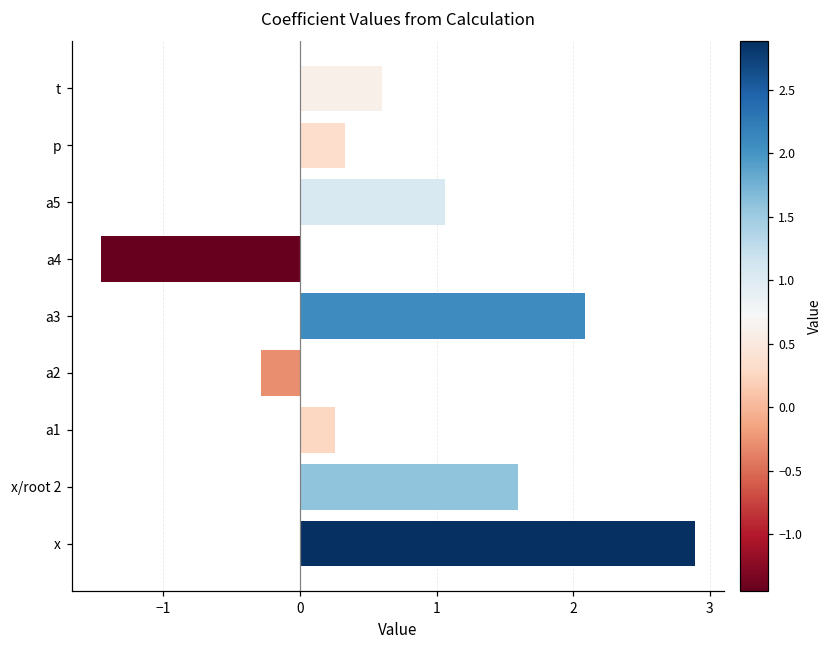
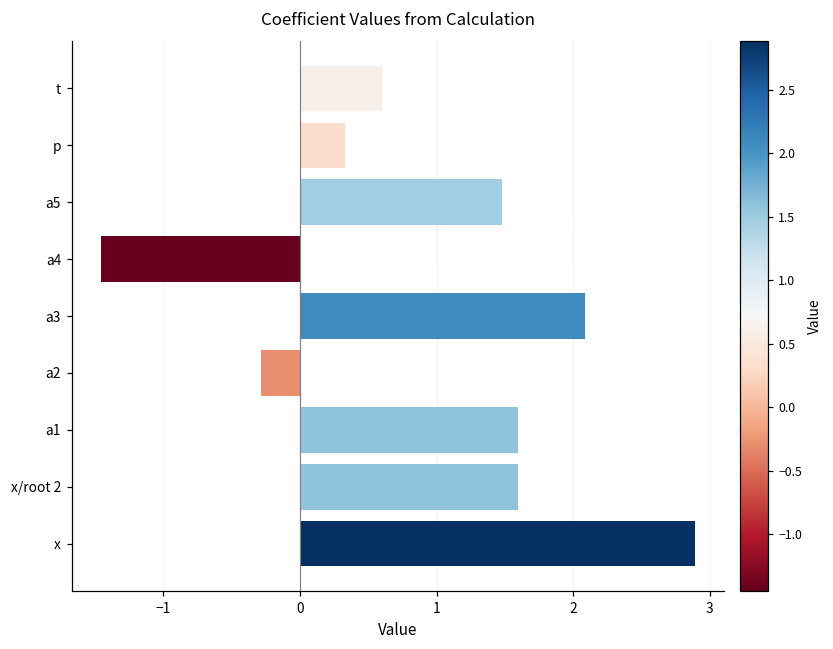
  {
    "t": 0.60,
    "p": 0.33,
-   "a5": 1.06,
+   "a5": 1.48,
    "a4": -1.45,
    "a3": 2.09,
    "a2": -0.28,
-   "a1": 0.25,
+   "a1": 1.59,
    "x/root 2": 1.59,
    "x": 2.89
  }
